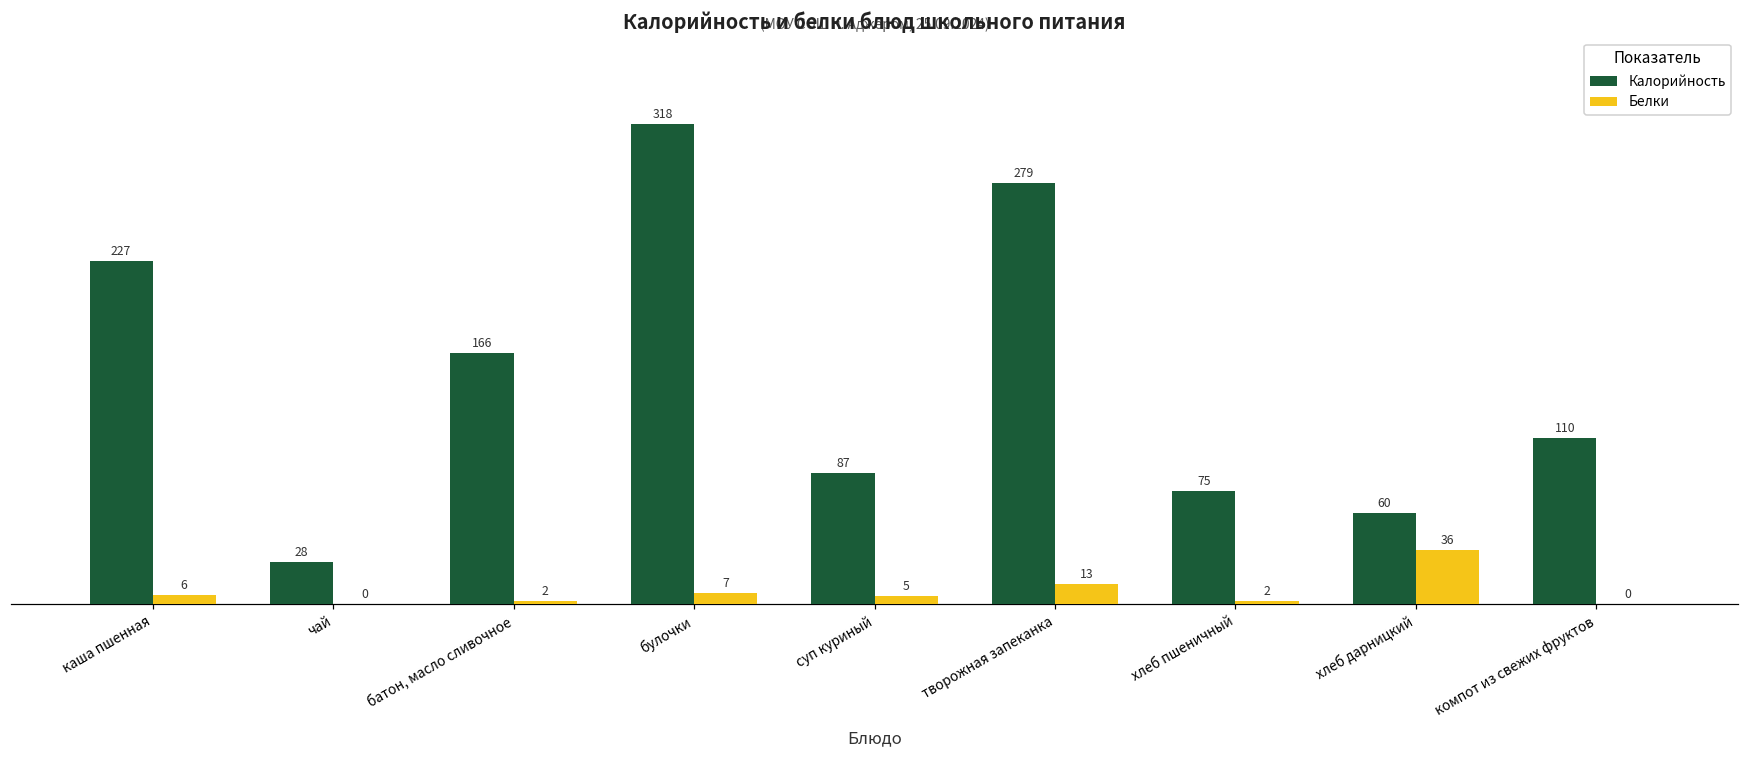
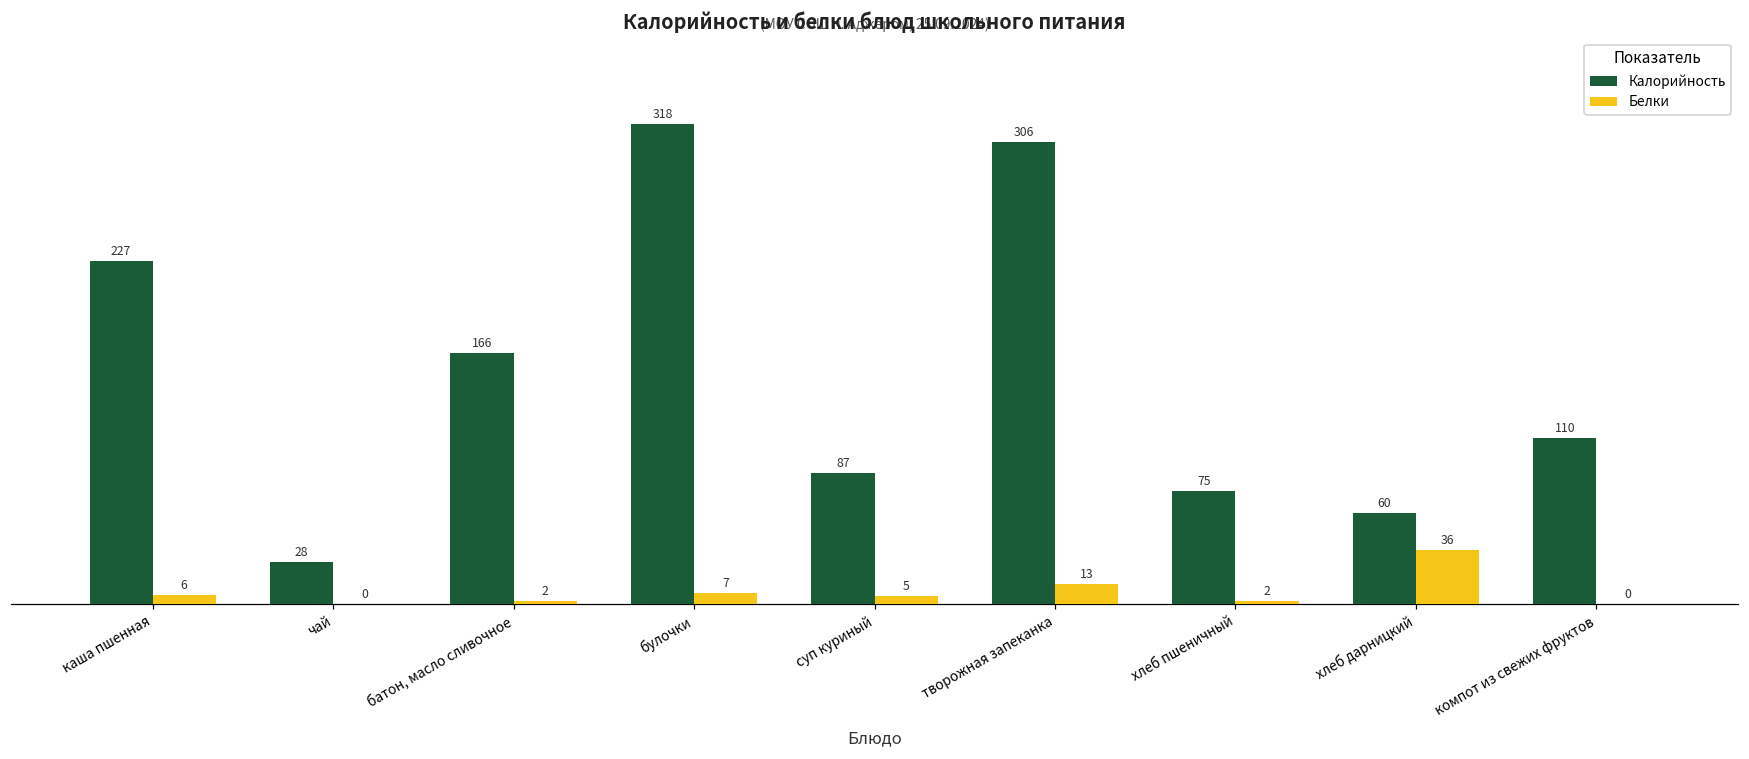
  {
    "Калорийность": {
      "каша пшенная": 227,
      "чай": 28,
      "батон, масло сливочное": 166,
      "булочки": 318,
      "суп куриный": 87,
-     "творожная запеканка": 279,
+     "творожная запеканка": 306,
      "хлеб пшеничный": 75,
      "хлеб дарницкий": 60,
      "компот из свежих фруктов": 110
    },
    "Белки": {
      "каша пшенная": 6,
      "чай": 0,
      "батон, масло сливочное": 2,
      "булочки": 7,
      "суп куриный": 5,
      "творожная запеканка": 13,
      "хлеб пшеничный": 2,
      "хлеб дарницкий": 36,
      "компот из свежих фруктов": 0
    }
  }
